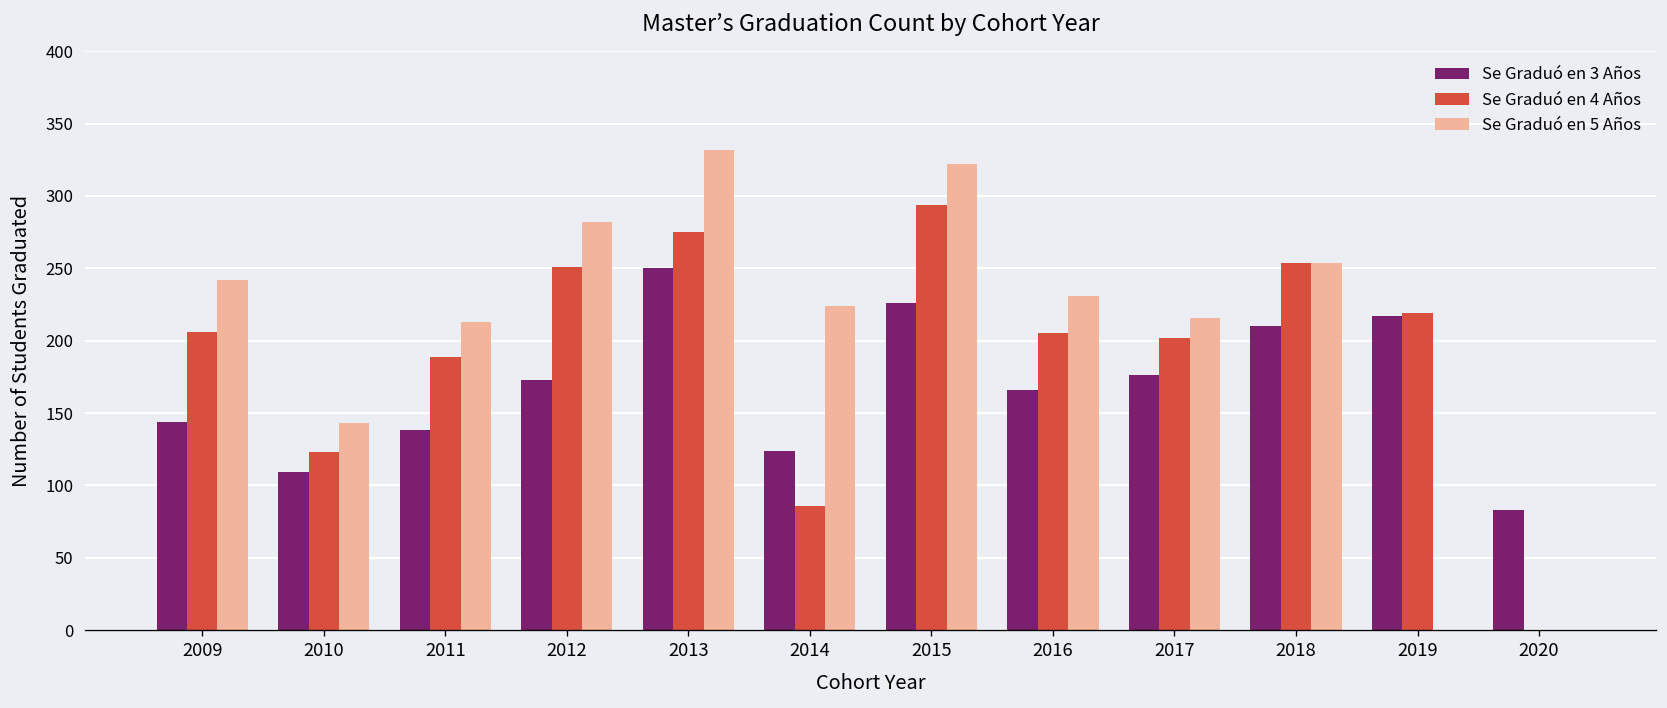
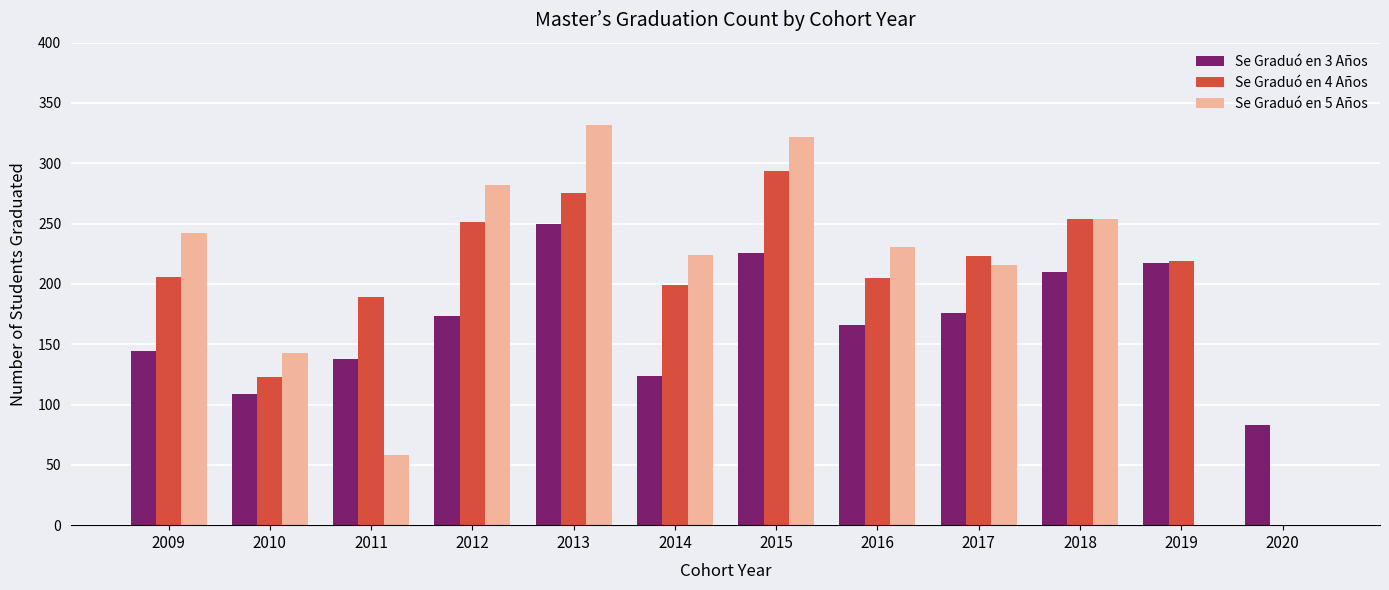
  {
    "Se Graduó en 3 Años": {
      "2009": 144,
      "2010": 109,
      "2011": 138,
      "2012": 173,
      "2013": 250,
      "2014": 124,
      "2015": 226,
      "2016": 166,
      "2017": 176,
      "2018": 210,
      "2019": 217,
      "2020": 83
    },
    "Se Graduó en 4 Años": {
      "2009": 206,
      "2010": 123,
      "2011": 189,
      "2012": 251,
      "2013": 275,
-     "2014": 86,
+     "2014": 199,
      "2015": 294,
      "2016": 205,
-     "2017": 202,
+     "2017": 223,
      "2018": 254,
      "2019": 219,
      "2020": 0
    },
    "Se Graduó en 5 Años": {
      "2009": 242,
      "2010": 143,
-     "2011": 213,
+     "2011": 58,
      "2012": 282,
      "2013": 332,
      "2014": 224,
      "2015": 322,
      "2016": 231,
      "2017": 216,
      "2018": 254,
      "2019": 0,
      "2020": 0
    }
  }
